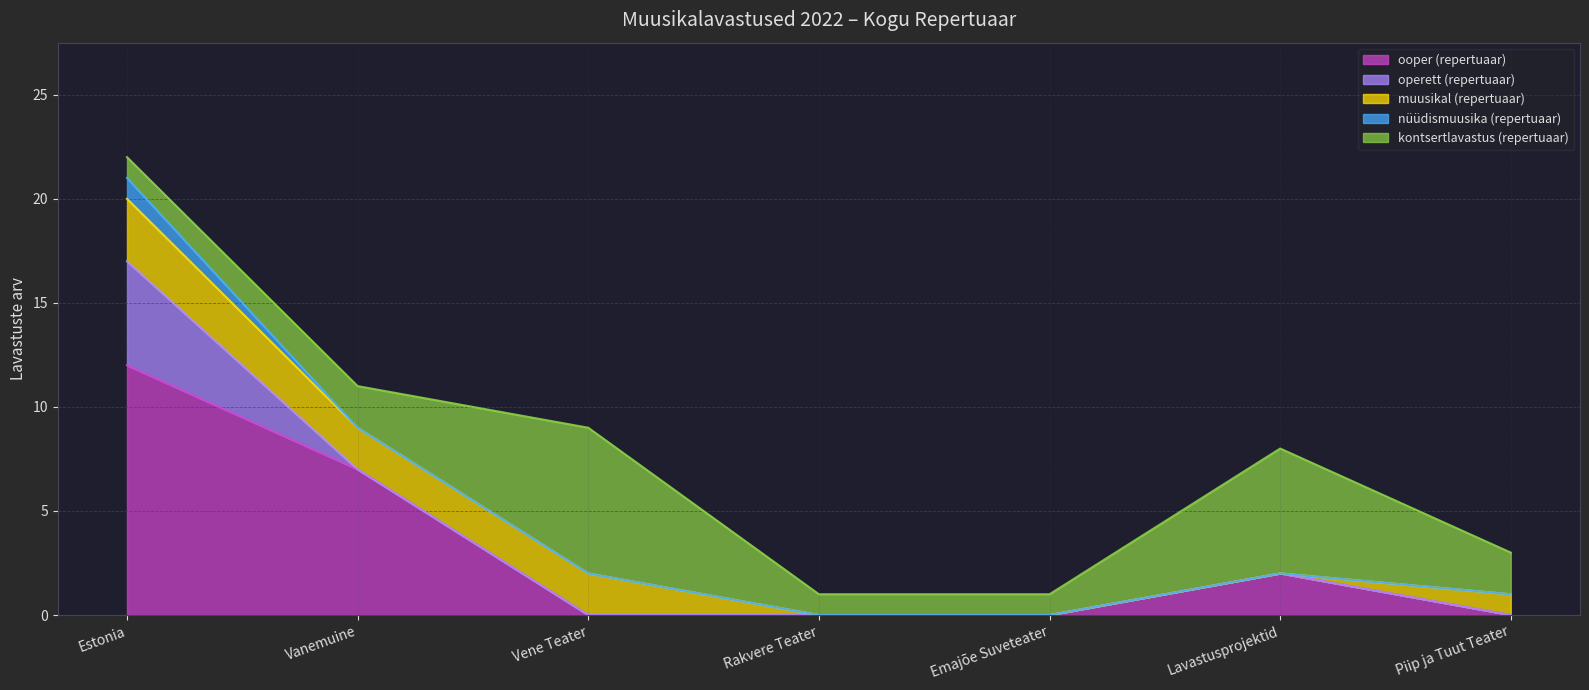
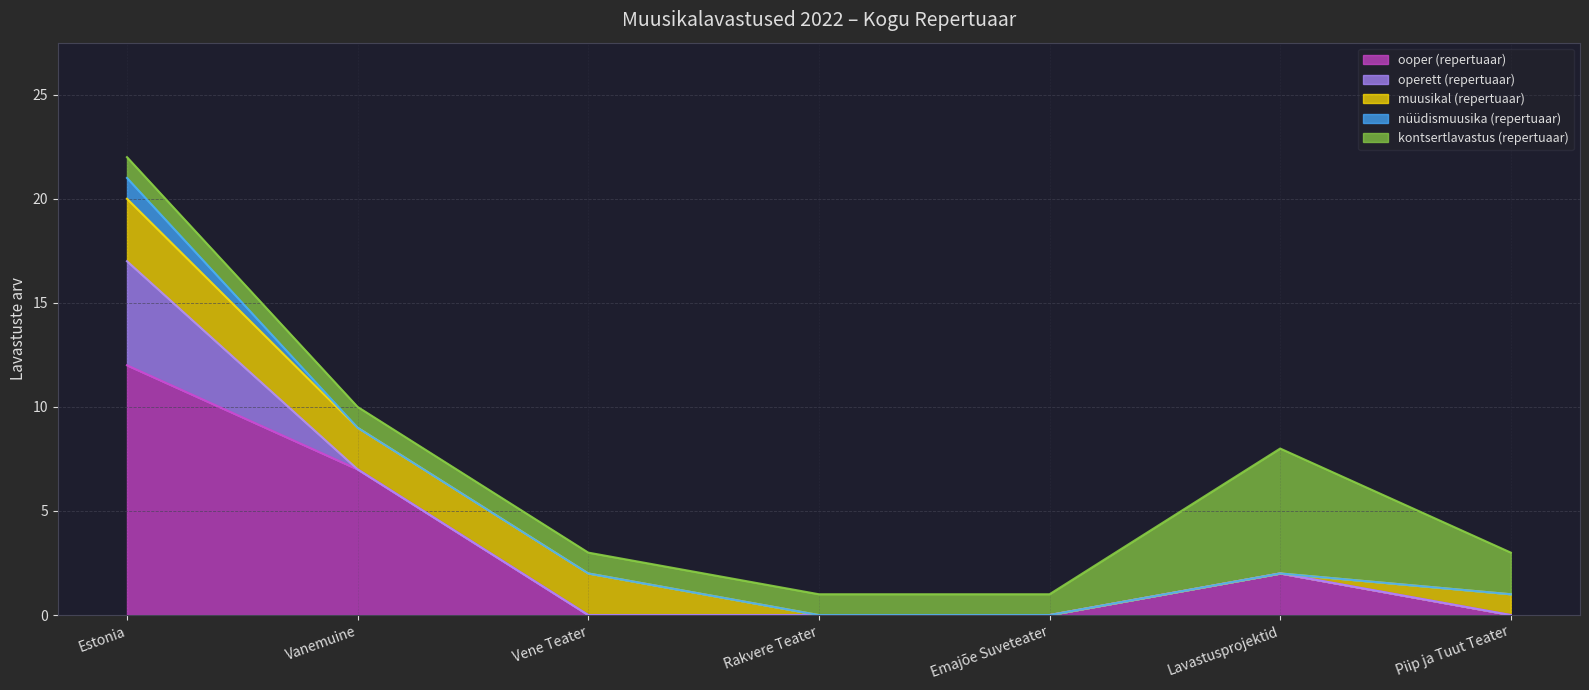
  {
    "ooper (repertuaar)": {
      "Estonia": 12
    },
    "operett (repertuaar)": {
      "Estonia": 5
    },
    "muusikal (repertuaar)": {
      "Estonia": 3
    },
    "nüüdismuusika (repertuaar)": {
      "Estonia": 1
    },
    "kontsertlavastus (repertuaar)": {
      "Estonia": 1,
-     "Vanemuine": 2,
-     "Vene Teater": 7,
+     "Vanemuine": 1,
+     "Vene Teater": 1,
      "Rakvere Teater": 1,
      "Emajõe Suveteater": 1,
      "Lavastusprojektid": 6,
      "Piip ja Tuut Teater": 2
    }
  }
